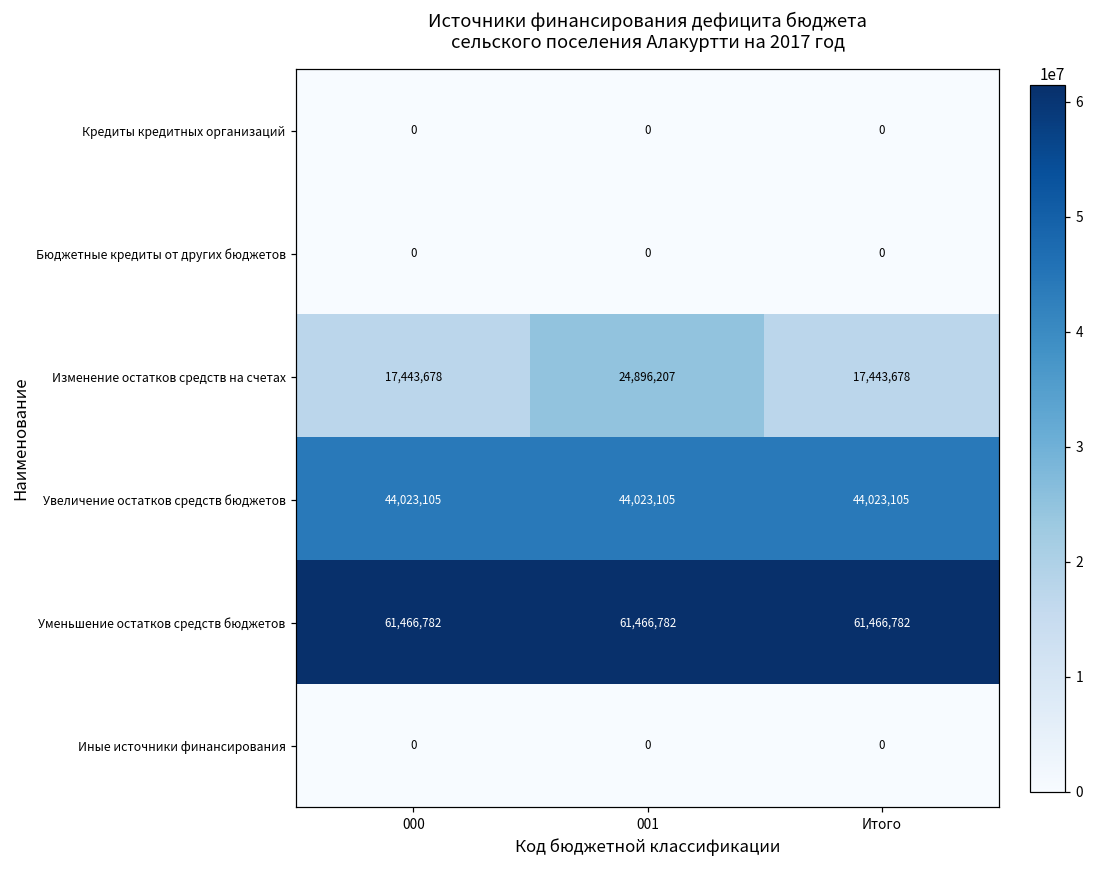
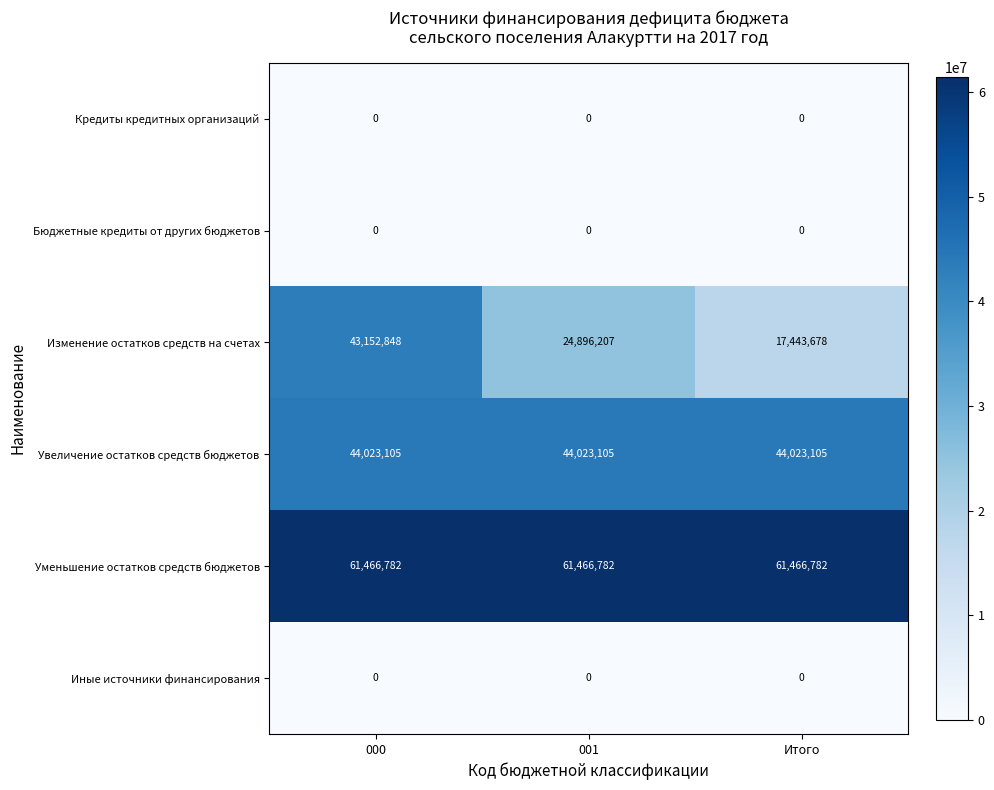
  {
    "Кредиты кредитных организаций": {
      "000": "0",
      "001": "0",
      "Итого": "0"
    },
    "Бюджетные кредиты от других бюджетов": {
      "000": "0",
      "001": "0",
      "Итого": "0"
    },
    "Изменение остатков средств на счетах": {
-     "000": "17,443,678",
+     "000": "43,152,848",
      "001": "24,896,207",
      "Итого": "17,443,678"
    },
    "Увеличение остатков средств бюджетов": {
      "000": "44,023,105",
      "001": "44,023,105",
      "Итого": "44,023,105"
    },
    "Уменьшение остатков средств бюджетов": {
      "000": "61,466,782",
      "001": "61,466,782",
      "Итого": "61,466,782"
    },
    "Иные источники финансирования": {
      "000": "0",
      "001": "0",
      "Итого": "0"
    }
  }
